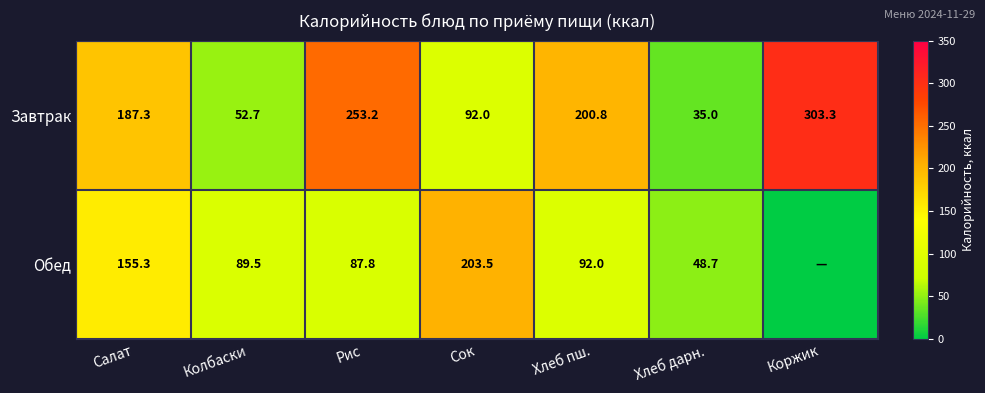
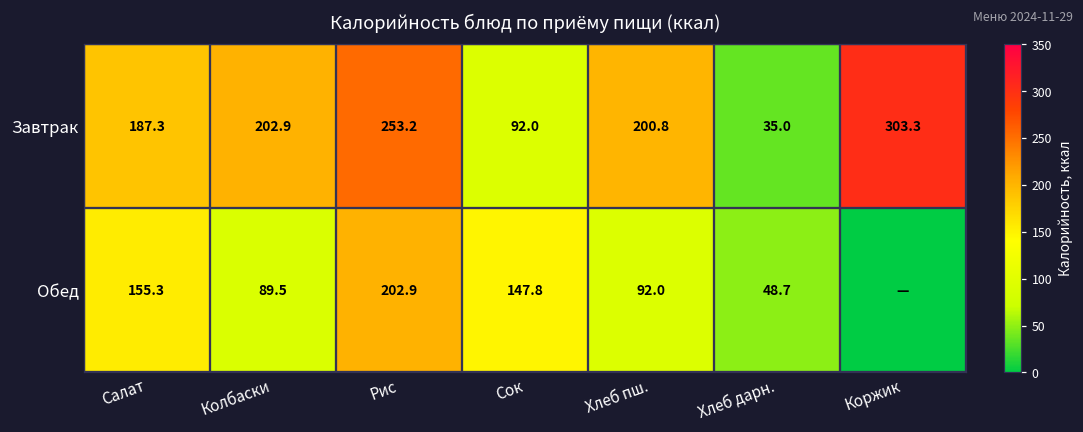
  {
    "Завтрак": {
      "Салат": 187.3,
-     "Колбаски": 52.7,
+     "Колбаски": 202.9,
      "Рис": 253.2,
      "Сок": 92.0,
      "Хлеб пш.": 200.8,
      "Хлеб дарн.": 35.0,
      "Коржик": 303.3
    },
    "Обед": {
      "Салат": 155.3,
      "Колбаски": 89.5,
-     "Рис": 87.8,
-     "Сок": 203.5,
+     "Рис": 202.9,
+     "Сок": 147.8,
      "Хлеб пш.": 92.0,
      "Хлеб дарн.": 48.7
    }
  }
